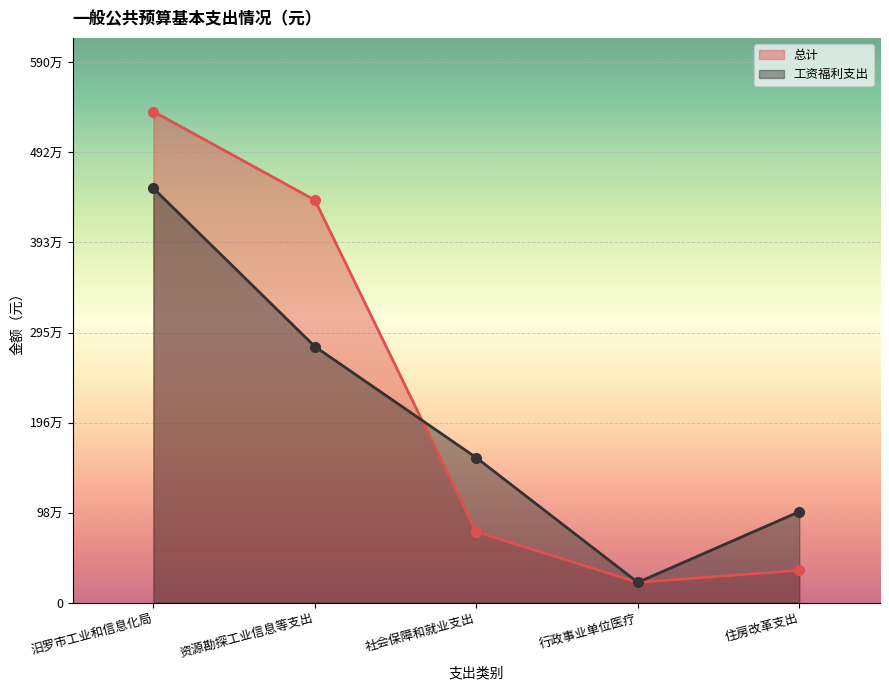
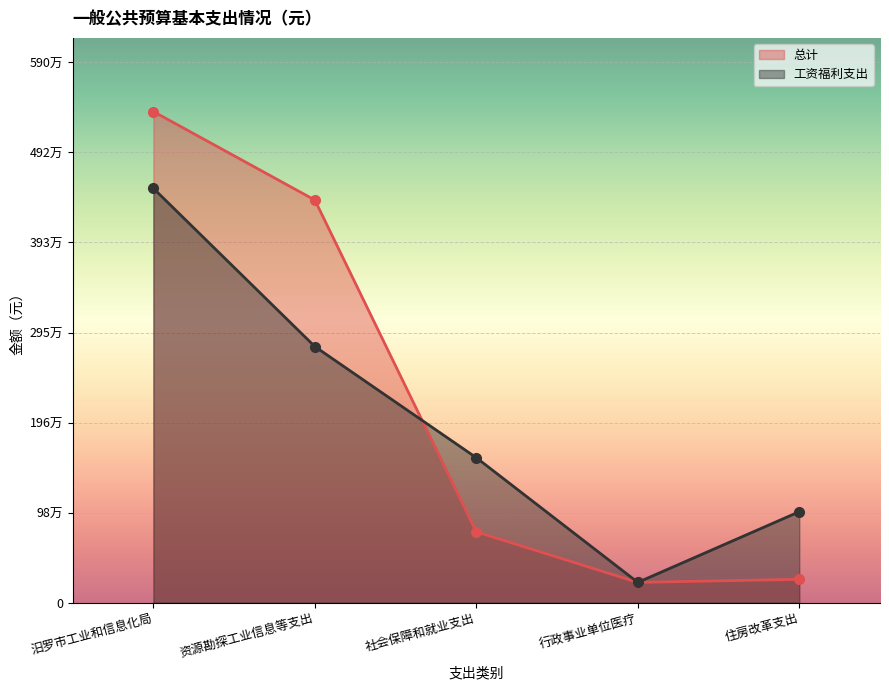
  {
    "总计": {
      "汨罗市工业和信息化局": "540万",
      "资源勘探工业信息等支出": "440万",
      "社会保障和就业支出": "80万",
-     "住房改革支出": "40万"
+     "住房改革支出": "30万"
    },
    "工资福利支出": {
      "汨罗市工业和信息化局": "450万",
      "资源勘探工业信息等支出": "280万",
      "社会保障和就业支出": "160万",
      "住房改革支出": "100万"
    }
  }
